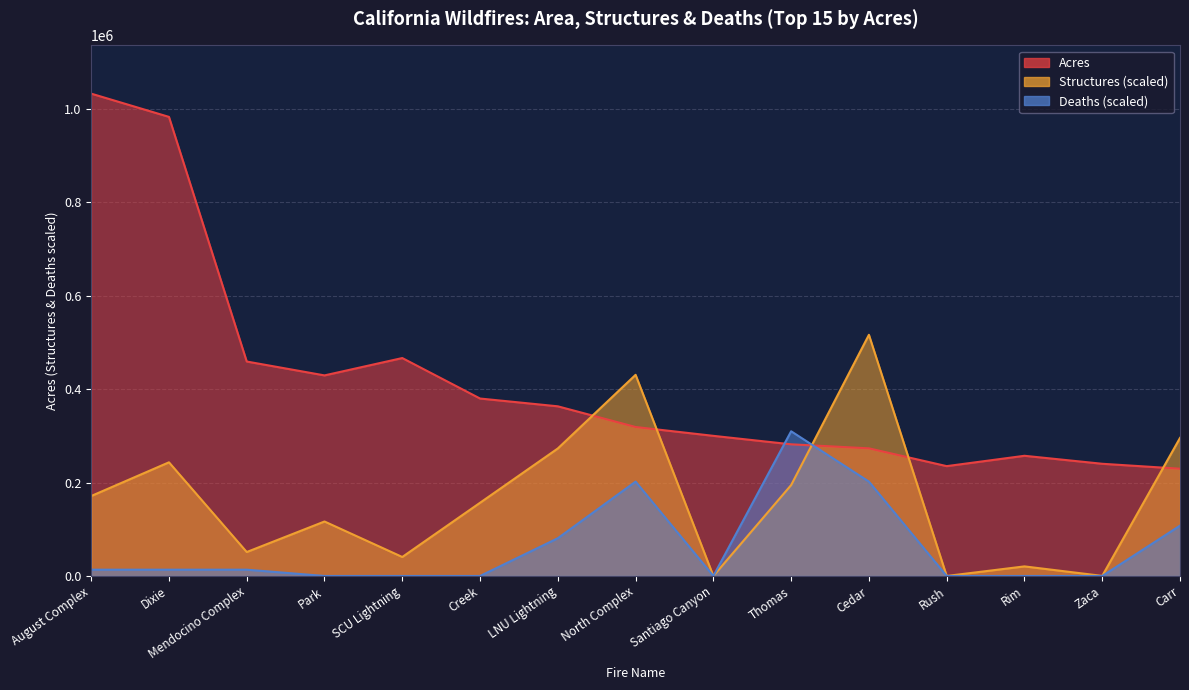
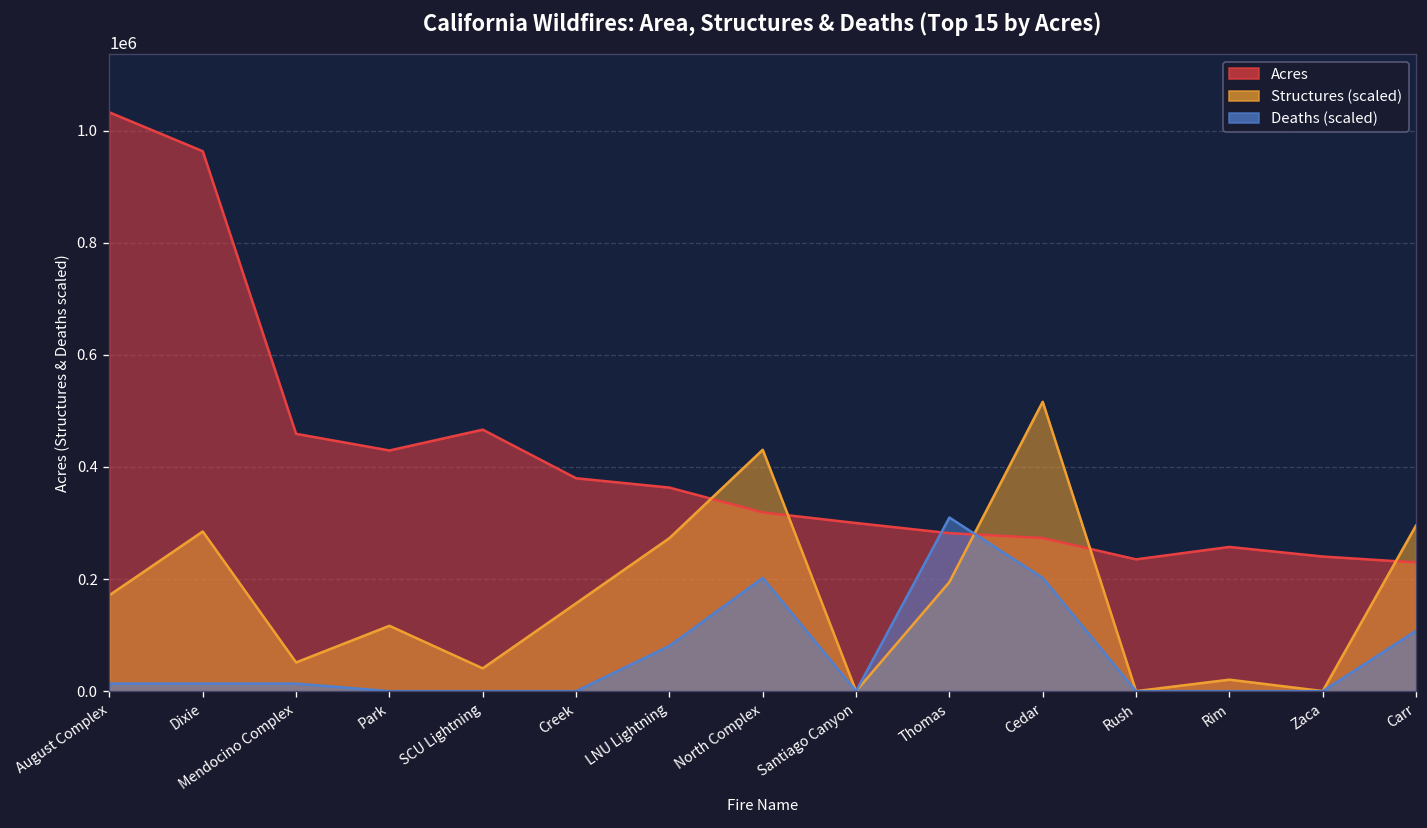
  {
    "Acres": {
      "August Complex": 1030000,
-     "Dixie": 980000,
+     "Dixie": 960000,
      "Mendocino Complex": 460000,
      "Park": 430000,
      "SCU Lightning": 470000,
      "Creek": 380000,
      "LNU Lightning": 360000,
      "North Complex": 320000,
      "Santiago Canyon": 300000,
      "Thomas": 280000,
      "Cedar": 270000,
      "Rush": 240000,
      "Rim": 260000,
      "Zaca": 240000,
      "Carr": 230000
    },
    "Structures (scaled)": {
      "August Complex": 170000,
-     "Dixie": 240000,
+     "Dixie": 280000,
      "Mendocino Complex": 50000,
      "Park": 120000,
      "SCU Lightning": 40000,
      "Creek": 160000,
      "LNU Lightning": 270000,
      "North Complex": 430000,
      "Thomas": 190000,
      "Cedar": 520000,
      "Rim": 20000,
      "Carr": 300000
    },
    "Deaths (scaled)": {
      "August Complex": 10000,
      "Dixie": 10000,
      "Mendocino Complex": 10000,
      "Park": 0,
      "SCU Lightning": 0,
      "Creek": 0,
      "LNU Lightning": 80000,
      "North Complex": 200000,
      "Thomas": 310000,
      "Cedar": 200000,
      "Rim": 0,
      "Carr": 110000
    }
  }
